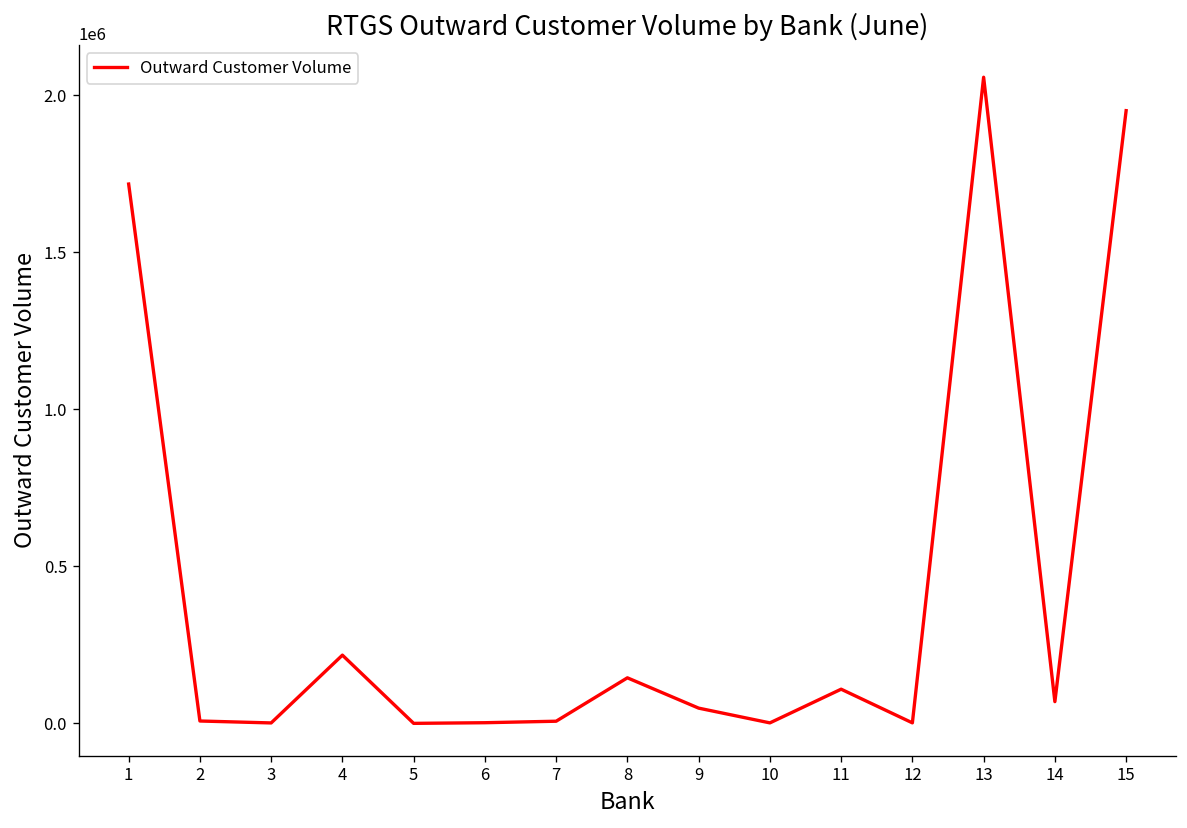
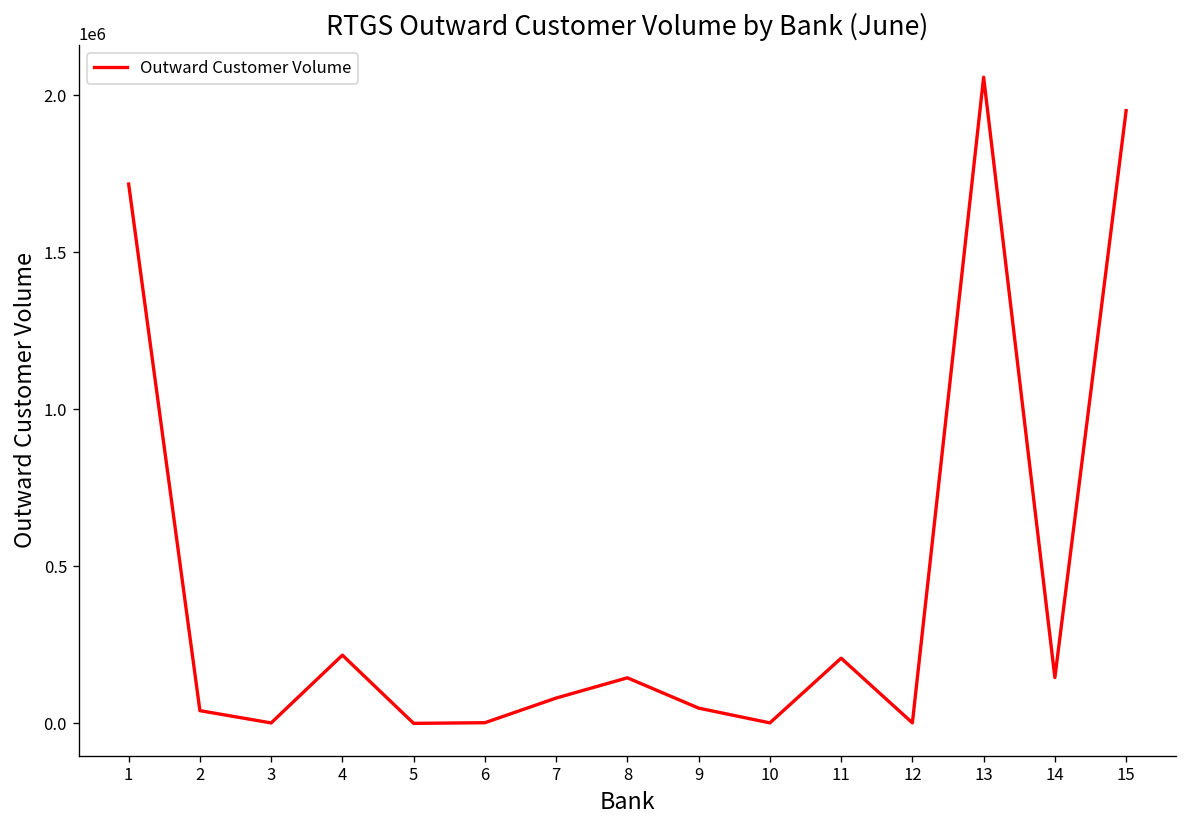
  {
    "1": 1720000,
-   "2": 10000,
+   "2": 40000,
    "3": 0,
    "4": 220000,
    "5": 0,
    "6": 0,
-   "7": 10000,
+   "7": 80000,
    "8": 150000,
    "9": 50000,
    "10": 0,
-   "11": 110000,
+   "11": 210000,
    "12": 0,
    "13": 2060000,
-   "14": 70000,
+   "14": 150000,
    "15": 1950000
  }
